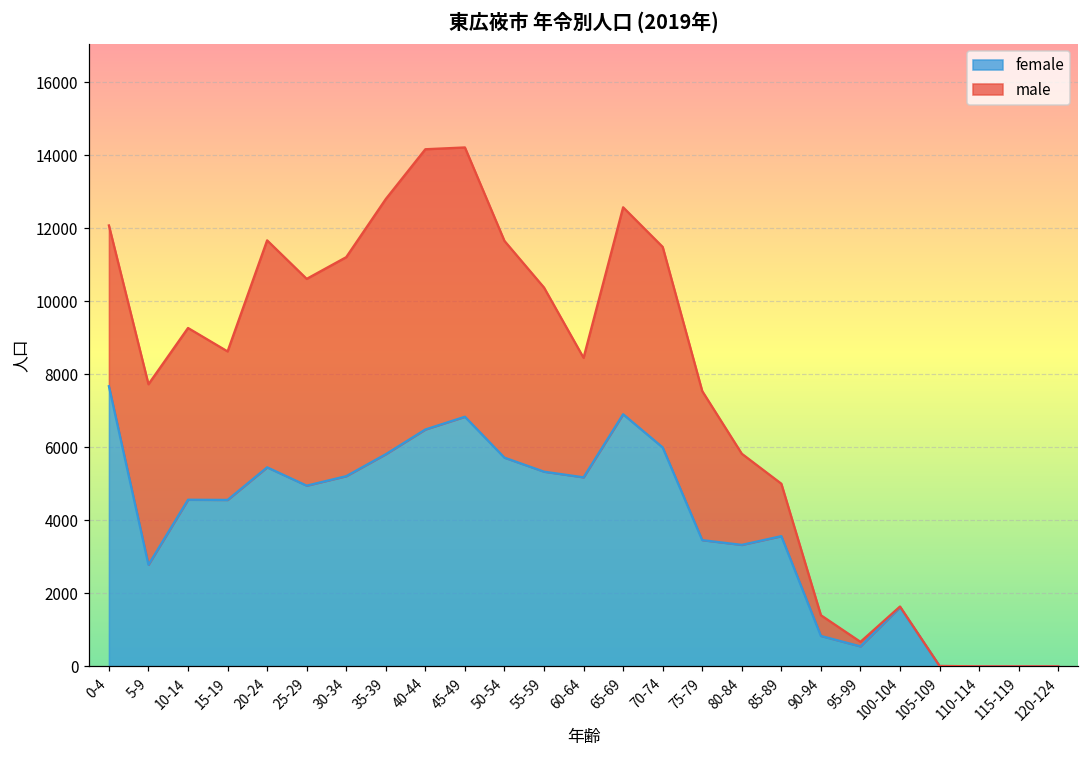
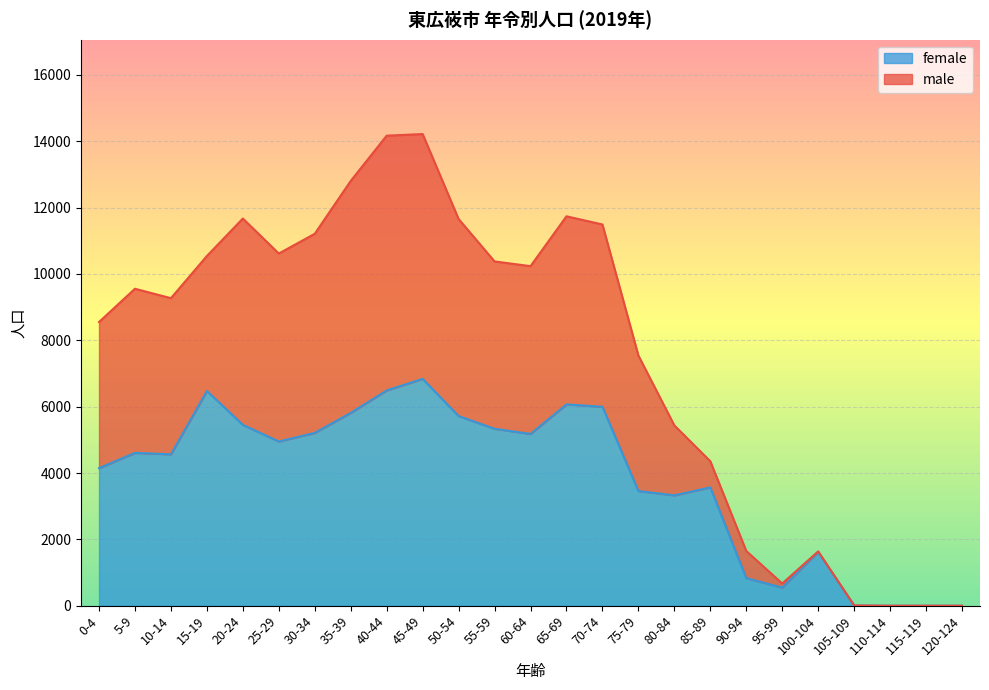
  {
    "female": {
-     "0-4": 7700,
-     "5-9": 2800,
+     "0-4": 4100,
+     "5-9": 4600,
      "10-14": 4600,
-     "15-19": 4600,
+     "15-19": 6500,
      "20-24": 5500,
      "25-29": 5000,
      "30-34": 5200,
      "35-39": 5800,
      "40-44": 6500,
      "45-49": 6800,
      "50-54": 5700,
      "55-59": 5300,
      "60-64": 5200,
-     "65-69": 6900,
+     "65-69": 6100,
      "70-74": 6000,
      "75-79": 3500,
      "80-84": 3300,
      "85-89": 3600,
      "90-94": 800,
      "95-99": 500
    },
    "male": {
      "0-4": 4400,
      "5-9": 4900,
      "10-14": 4700,
      "15-19": 4100,
      "20-24": 6200,
      "25-29": 5700,
      "30-34": 6000,
      "35-39": 7000,
      "40-44": 7700,
      "45-49": 7400,
      "50-54": 5900,
      "55-59": 5000,
-     "60-64": 3300,
+     "60-64": 5100,
      "65-69": 5700,
      "70-74": 5500,
      "75-79": 4100,
-     "80-84": 2500,
-     "85-89": 1400,
-     "90-94": 600,
+     "80-84": 2100,
+     "85-89": 800,
+     "90-94": 800,
      "95-99": 100
    }
  }
